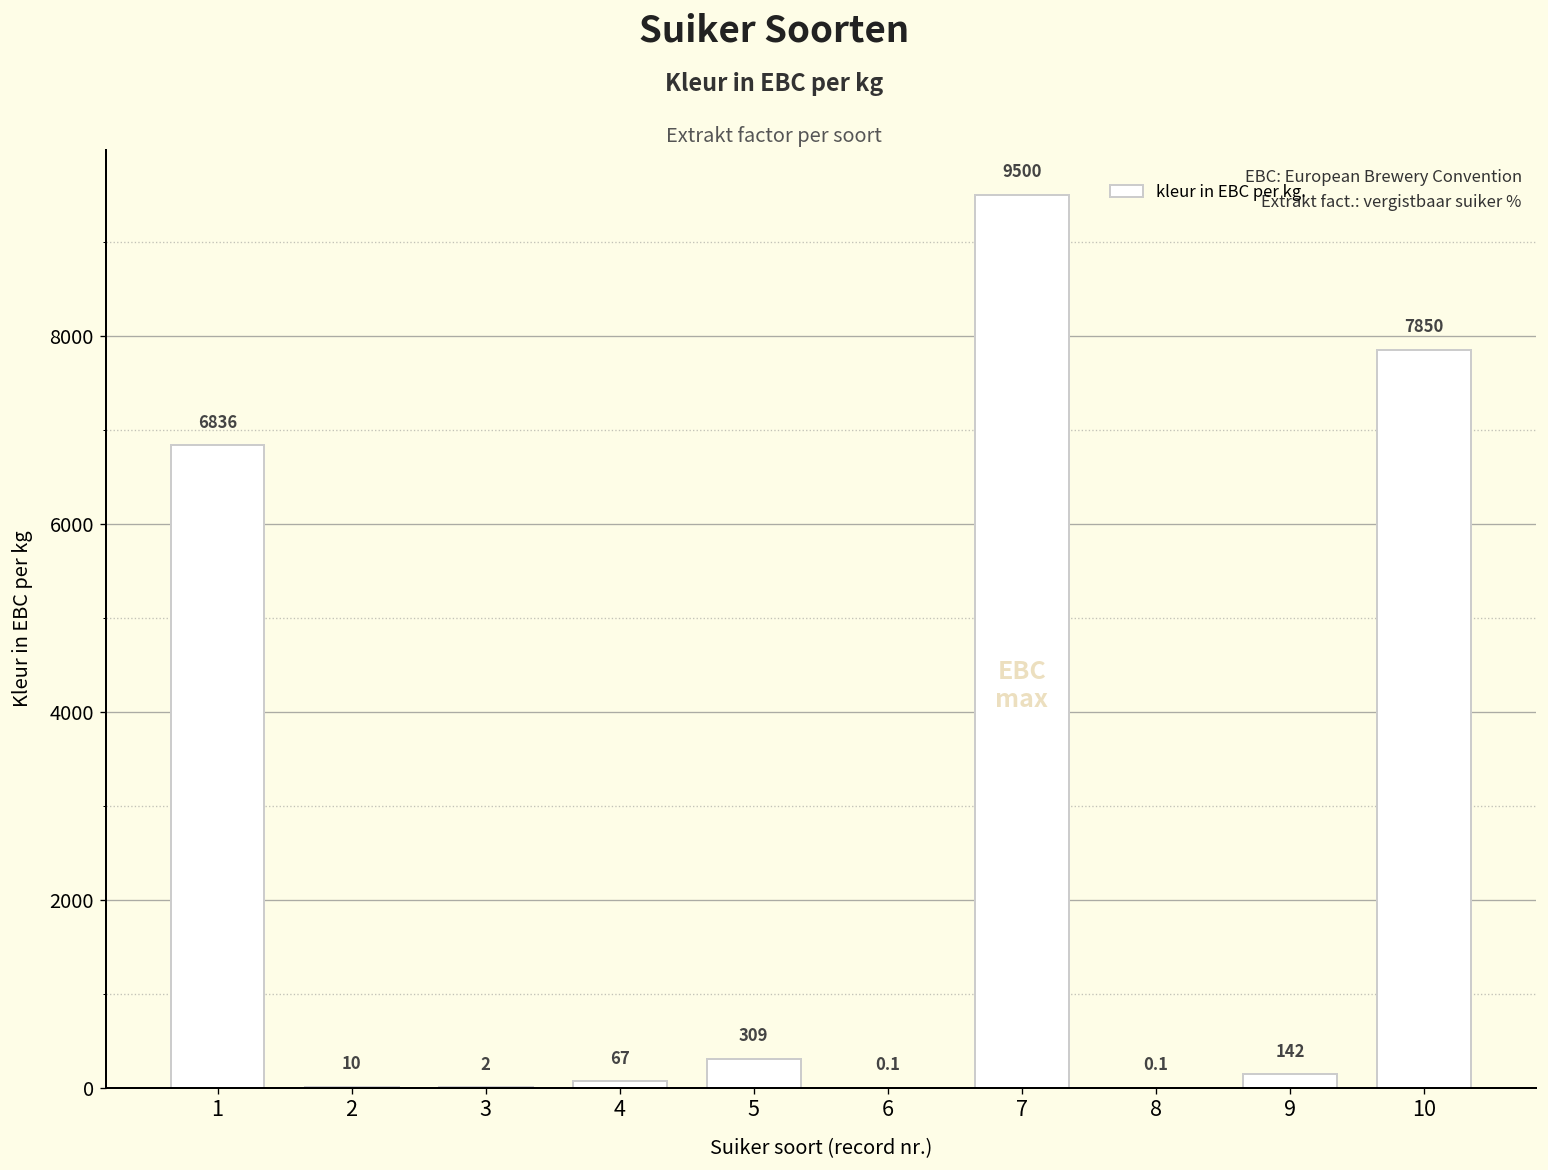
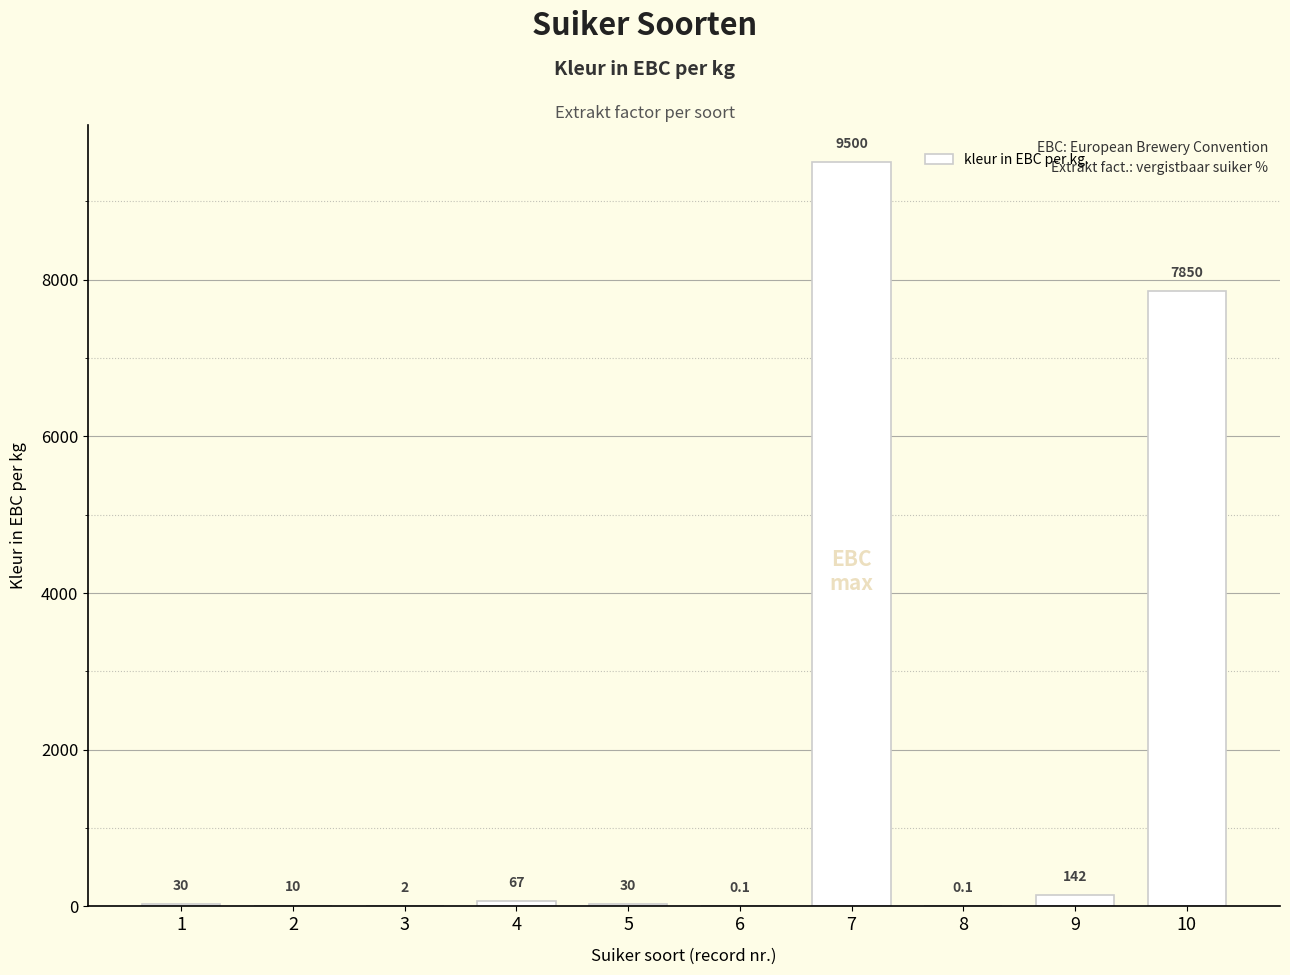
  {
-   "1": 6836,
+   "1": 30,
    "2": 10,
    "3": 2,
    "4": 67,
-   "5": 309,
+   "5": 30,
    "6": 0.1,
    "7": 9500,
    "8": 0.1,
    "9": 142,
    "10": 7850
  }
